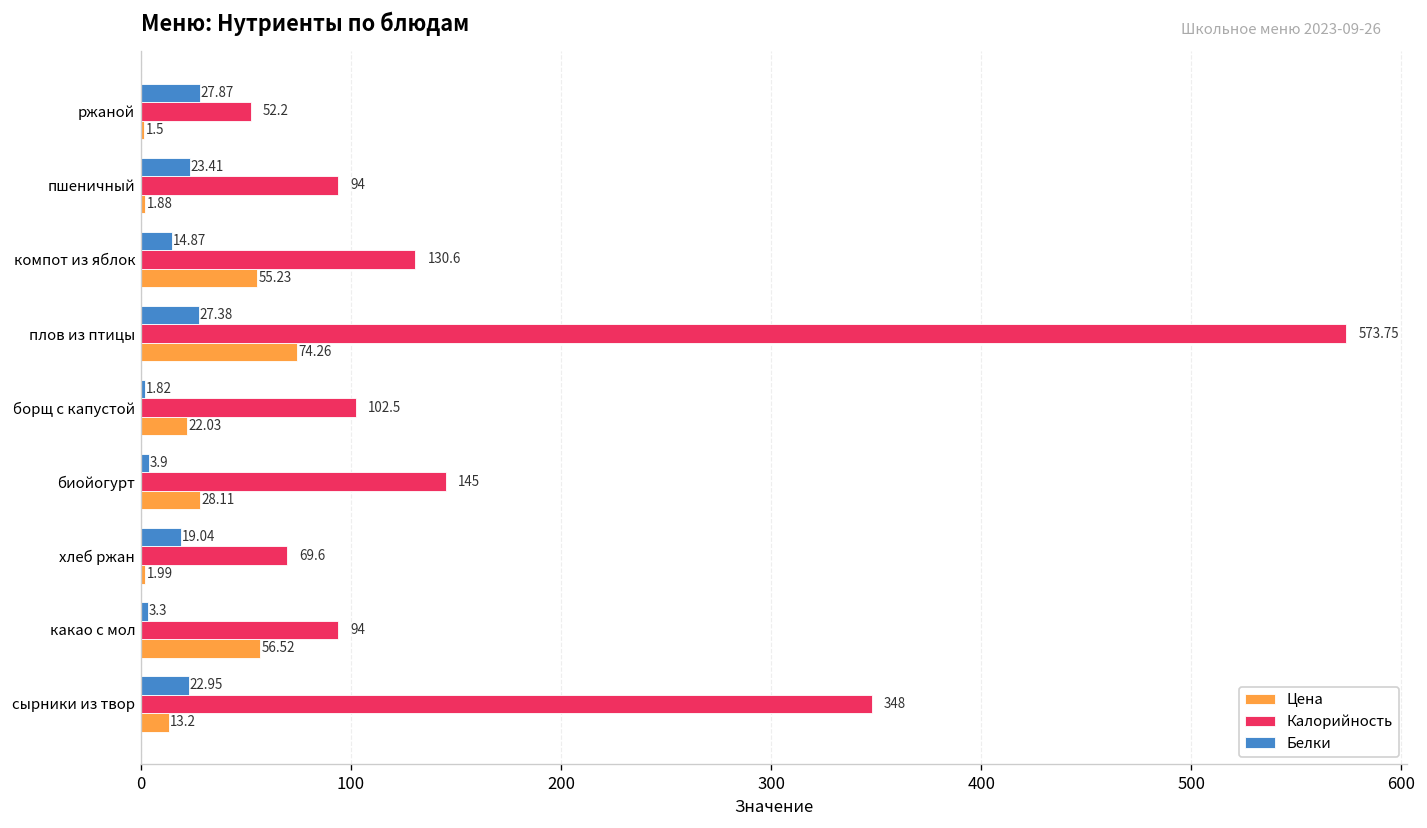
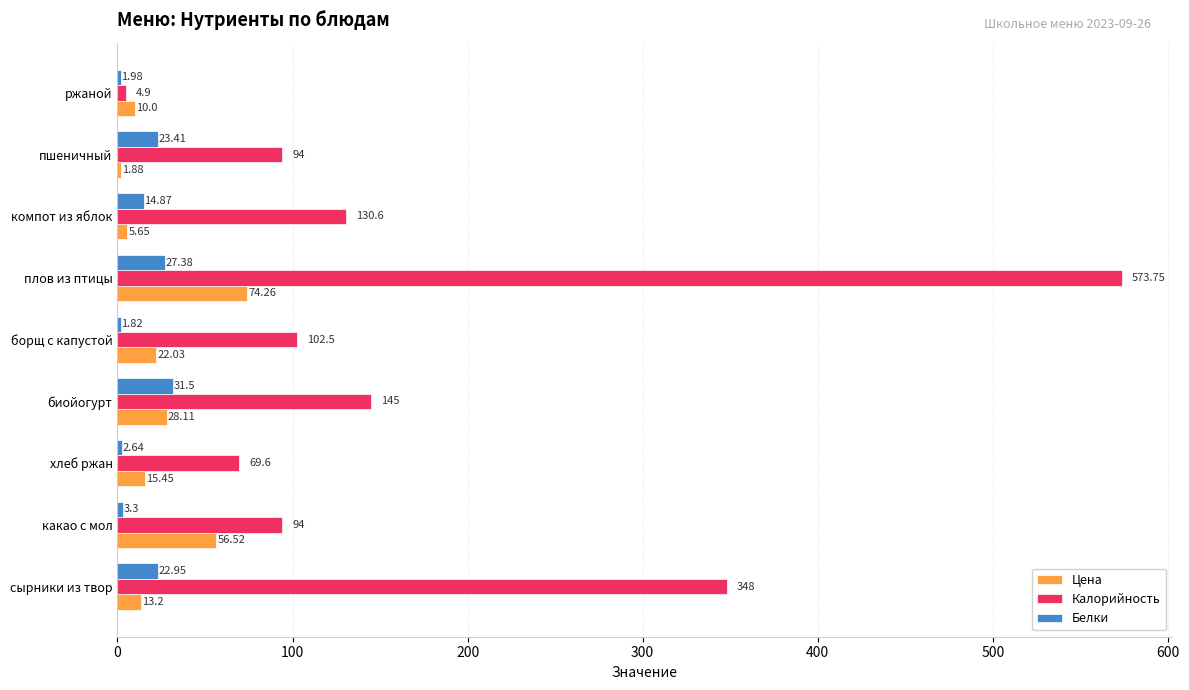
  {
    "Цена": {
-     "ржаной": 1.5,
+     "ржаной": 10.0,
      "пшеничный": 1.88,
-     "компот из яблок": 55.23,
+     "компот из яблок": 5.65,
      "плов из птицы": 74.26,
      "борщ с капустой": 22.03,
      "биойогурт": 28.11,
-     "хлеб ржан": 1.99,
+     "хлеб ржан": 15.45,
      "какао с мол": 56.52,
      "сырники из твор": 13.2
    },
    "Калорийность": {
-     "ржаной": 52.2,
+     "ржаной": 4.9,
      "пшеничный": 94,
      "компот из яблок": 130.6,
      "плов из птицы": 573.75,
      "борщ с капустой": 102.5,
      "биойогурт": 145,
      "хлеб ржан": 69.6,
      "какао с мол": 94,
      "сырники из твор": 348
    },
    "Белки": {
-     "ржаной": 27.87,
+     "ржаной": 1.98,
      "пшеничный": 23.41,
      "компот из яблок": 14.87,
      "плов из птицы": 27.38,
      "борщ с капустой": 1.82,
-     "биойогурт": 3.9,
-     "хлеб ржан": 19.04,
+     "биойогурт": 31.5,
+     "хлеб ржан": 2.64,
      "какао с мол": 3.3,
      "сырники из твор": 22.95
    }
  }
